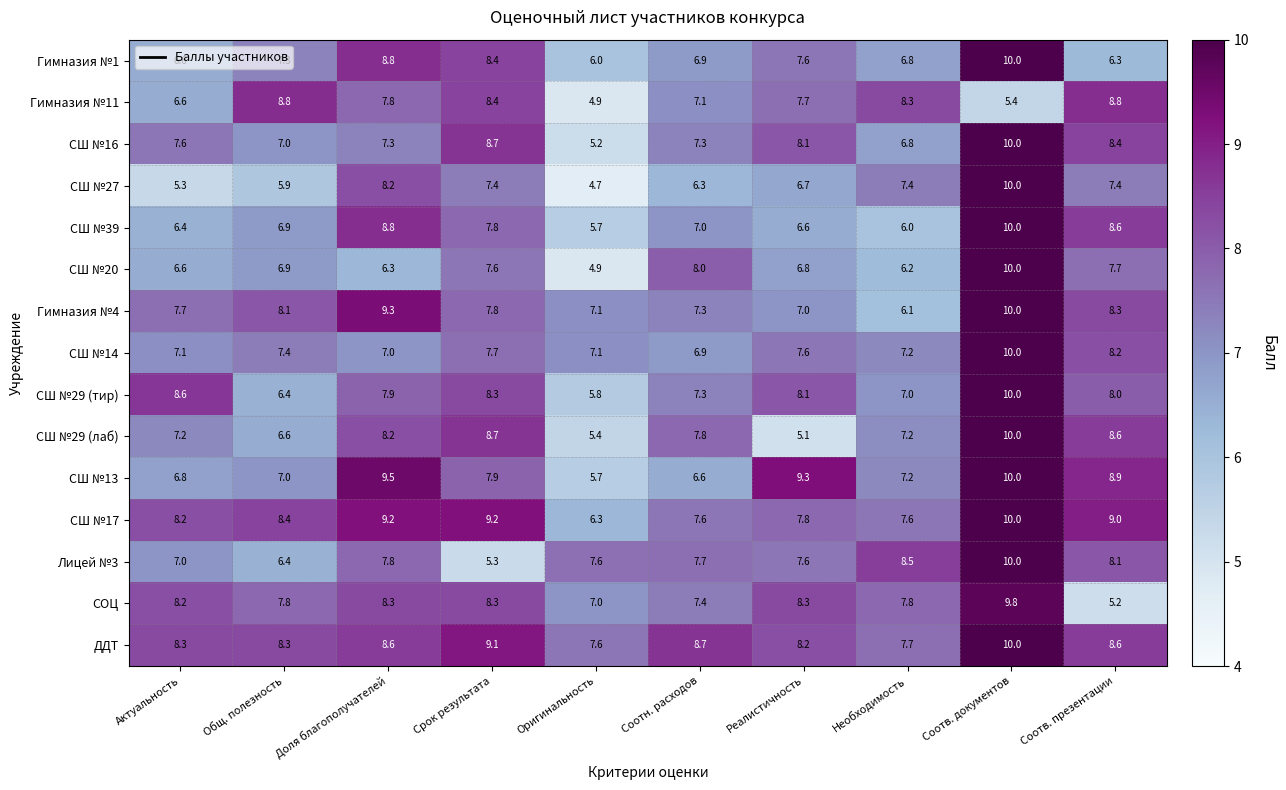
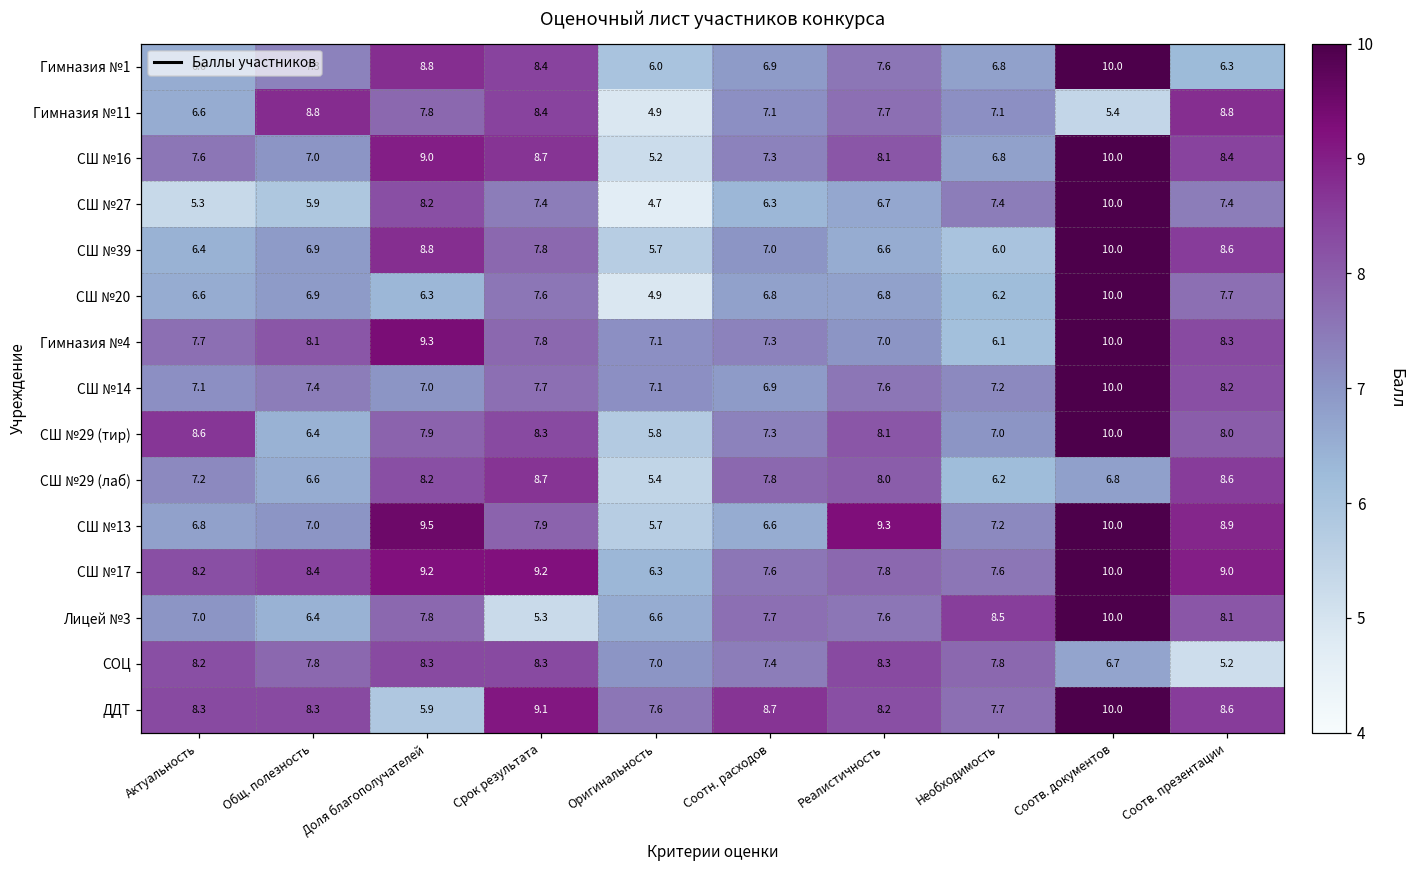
  {
    "Гимназия №1": {
      "Доля благополучателей": 8.8,
      "Срок результата": 8.4,
      "Оригинальность": 6.0,
      "Соотн. расходов": 6.9,
      "Реалистичность": 7.6,
      "Необходимость": 6.8,
      "Соотв. документов": 10.0,
      "Соотв. презентации": 6.3
    },
    "Гимназия №11": {
      "Актуальность": 6.6,
      "Общ. полезность": 8.8,
      "Доля благополучателей": 7.8,
      "Срок результата": 8.4,
      "Оригинальность": 4.9,
      "Соотн. расходов": 7.1,
      "Реалистичность": 7.7,
-     "Необходимость": 8.3,
+     "Необходимость": 7.1,
      "Соотв. документов": 5.4,
      "Соотв. презентации": 8.8
    },
    "СШ №16": {
      "Актуальность": 7.6,
      "Общ. полезность": 7.0,
-     "Доля благополучателей": 7.3,
+     "Доля благополучателей": 9.0,
      "Срок результата": 8.7,
      "Оригинальность": 5.2,
      "Соотн. расходов": 7.3,
      "Реалистичность": 8.1,
      "Необходимость": 6.8,
      "Соотв. документов": 10.0,
      "Соотв. презентации": 8.4
    },
    "СШ №27": {
      "Актуальность": 5.3,
      "Общ. полезность": 5.9,
      "Доля благополучателей": 8.2,
      "Срок результата": 7.4,
      "Оригинальность": 4.7,
      "Соотн. расходов": 6.3,
      "Реалистичность": 6.7,
      "Необходимость": 7.4,
      "Соотв. документов": 10.0,
      "Соотв. презентации": 7.4
    },
    "СШ №39": {
      "Актуальность": 6.4,
      "Общ. полезность": 6.9,
      "Доля благополучателей": 8.8,
      "Срок результата": 7.8,
      "Оригинальность": 5.7,
      "Соотн. расходов": 7.0,
      "Реалистичность": 6.6,
      "Необходимость": 6.0,
      "Соотв. документов": 10.0,
      "Соотв. презентации": 8.6
    },
    "СШ №20": {
      "Актуальность": 6.6,
      "Общ. полезность": 6.9,
      "Доля благополучателей": 6.3,
      "Срок результата": 7.6,
      "Оригинальность": 4.9,
-     "Соотн. расходов": 8.0,
+     "Соотн. расходов": 6.8,
      "Реалистичность": 6.8,
      "Необходимость": 6.2,
      "Соотв. документов": 10.0,
      "Соотв. презентации": 7.7
    },
    "Гимназия №4": {
      "Актуальность": 7.7,
      "Общ. полезность": 8.1,
      "Доля благополучателей": 9.3,
      "Срок результата": 7.8,
      "Оригинальность": 7.1,
      "Соотн. расходов": 7.3,
      "Реалистичность": 7.0,
      "Необходимость": 6.1,
      "Соотв. документов": 10.0,
      "Соотв. презентации": 8.3
    },
    "СШ №14": {
      "Актуальность": 7.1,
      "Общ. полезность": 7.4,
      "Доля благополучателей": 7.0,
      "Срок результата": 7.7,
      "Оригинальность": 7.1,
      "Соотн. расходов": 6.9,
      "Реалистичность": 7.6,
      "Необходимость": 7.2,
      "Соотв. документов": 10.0,
      "Соотв. презентации": 8.2
    },
    "СШ №29 (тир)": {
      "Актуальность": 8.6,
      "Общ. полезность": 6.4,
      "Доля благополучателей": 7.9,
      "Срок результата": 8.3,
      "Оригинальность": 5.8,
      "Соотн. расходов": 7.3,
      "Реалистичность": 8.1,
      "Необходимость": 7.0,
      "Соотв. документов": 10.0,
      "Соотв. презентации": 8.0
    },
    "СШ №29 (лаб)": {
      "Актуальность": 7.2,
      "Общ. полезность": 6.6,
      "Доля благополучателей": 8.2,
      "Срок результата": 8.7,
      "Оригинальность": 5.4,
      "Соотн. расходов": 7.8,
-     "Реалистичность": 5.1,
-     "Необходимость": 7.2,
-     "Соотв. документов": 10.0,
+     "Реалистичность": 8.0,
+     "Необходимость": 6.2,
+     "Соотв. документов": 6.8,
      "Соотв. презентации": 8.6
    },
    "СШ №13": {
      "Актуальность": 6.8,
      "Общ. полезность": 7.0,
      "Доля благополучателей": 9.5,
      "Срок результата": 7.9,
      "Оригинальность": 5.7,
      "Соотн. расходов": 6.6,
      "Реалистичность": 9.3,
      "Необходимость": 7.2,
      "Соотв. документов": 10.0,
      "Соотв. презентации": 8.9
    },
    "СШ №17": {
      "Актуальность": 8.2,
      "Общ. полезность": 8.4,
      "Доля благополучателей": 9.2,
      "Срок результата": 9.2,
      "Оригинальность": 6.3,
      "Соотн. расходов": 7.6,
      "Реалистичность": 7.8,
      "Необходимость": 7.6,
      "Соотв. документов": 10.0,
      "Соотв. презентации": 9.0
    },
    "Лицей №3": {
      "Актуальность": 7.0,
      "Общ. полезность": 6.4,
      "Доля благополучателей": 7.8,
      "Срок результата": 5.3,
-     "Оригинальность": 7.6,
+     "Оригинальность": 6.6,
      "Соотн. расходов": 7.7,
      "Реалистичность": 7.6,
      "Необходимость": 8.5,
      "Соотв. документов": 10.0,
      "Соотв. презентации": 8.1
    },
    "СОЦ": {
      "Актуальность": 8.2,
      "Общ. полезность": 7.8,
      "Доля благополучателей": 8.3,
      "Срок результата": 8.3,
      "Оригинальность": 7.0,
      "Соотн. расходов": 7.4,
      "Реалистичность": 8.3,
      "Необходимость": 7.8,
-     "Соотв. документов": 9.8,
+     "Соотв. документов": 6.7,
      "Соотв. презентации": 5.2
    },
    "ДДТ": {
      "Актуальность": 8.3,
      "Общ. полезность": 8.3,
-     "Доля благополучателей": 8.6,
+     "Доля благополучателей": 5.9,
      "Срок результата": 9.1,
      "Оригинальность": 7.6,
      "Соотн. расходов": 8.7,
      "Реалистичность": 8.2,
      "Необходимость": 7.7,
      "Соотв. документов": 10.0,
      "Соотв. презентации": 8.6
    }
  }
